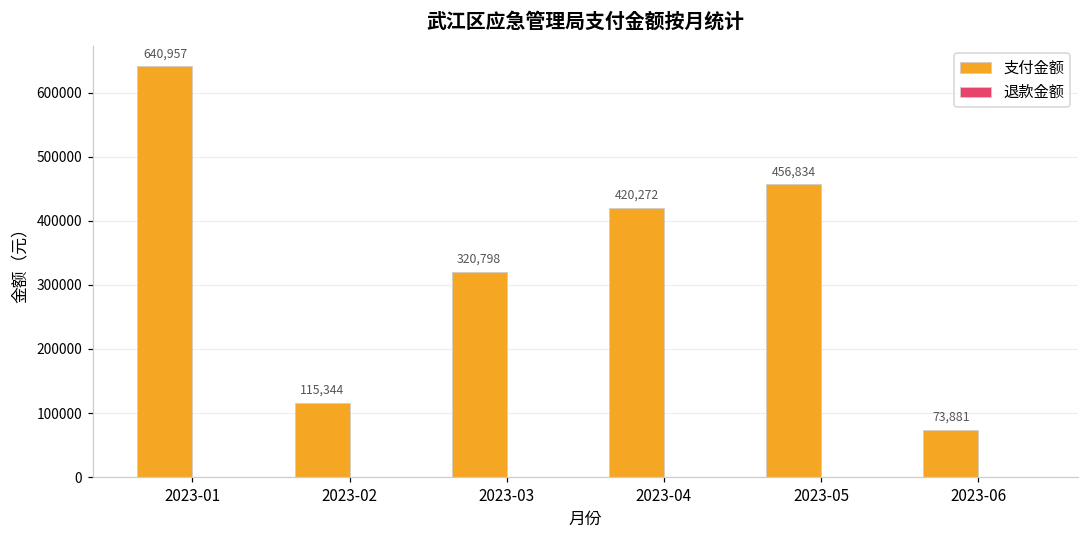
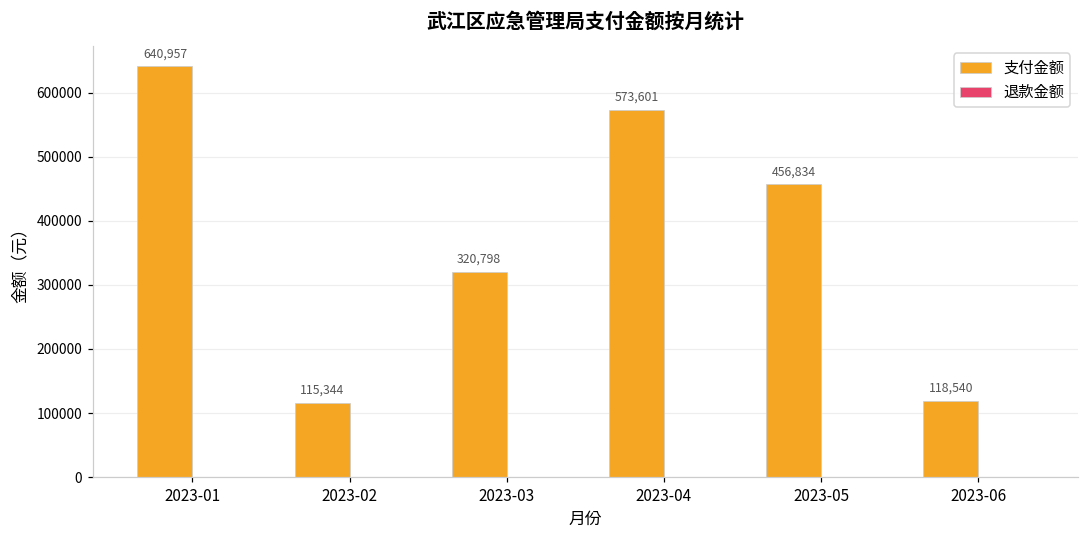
  {
    "支付金额": {
      "2023-01": "640,957",
      "2023-02": "115,344",
      "2023-03": "320,798",
-     "2023-04": "420,272",
+     "2023-04": "573,601",
      "2023-05": "456,834",
-     "2023-06": "73,881"
+     "2023-06": "118,540"
    },
    "退款金额": {
      "2023-01": "0",
      "2023-02": "0",
      "2023-03": "0",
      "2023-04": "0",
      "2023-05": "0",
      "2023-06": "0"
    }
  }
